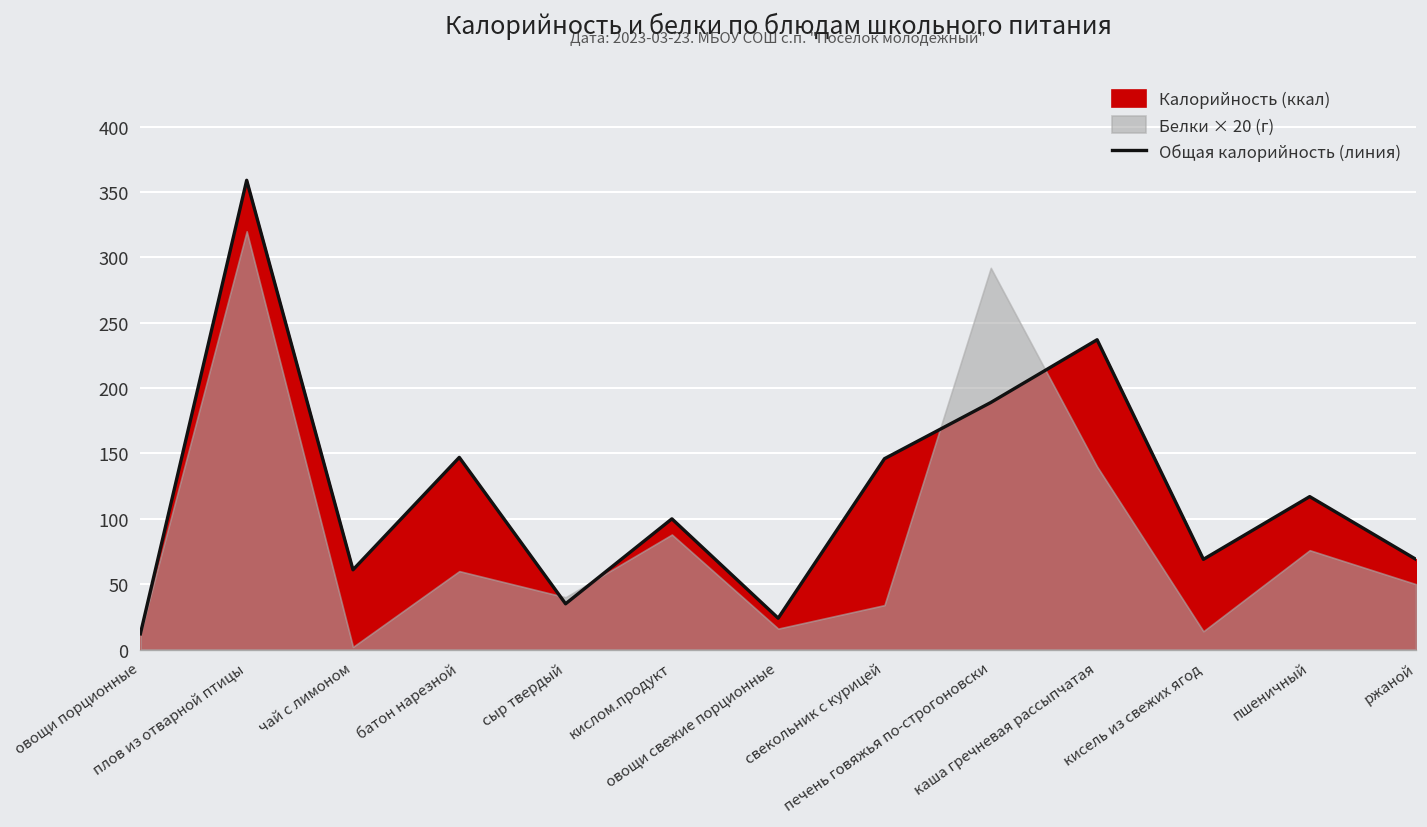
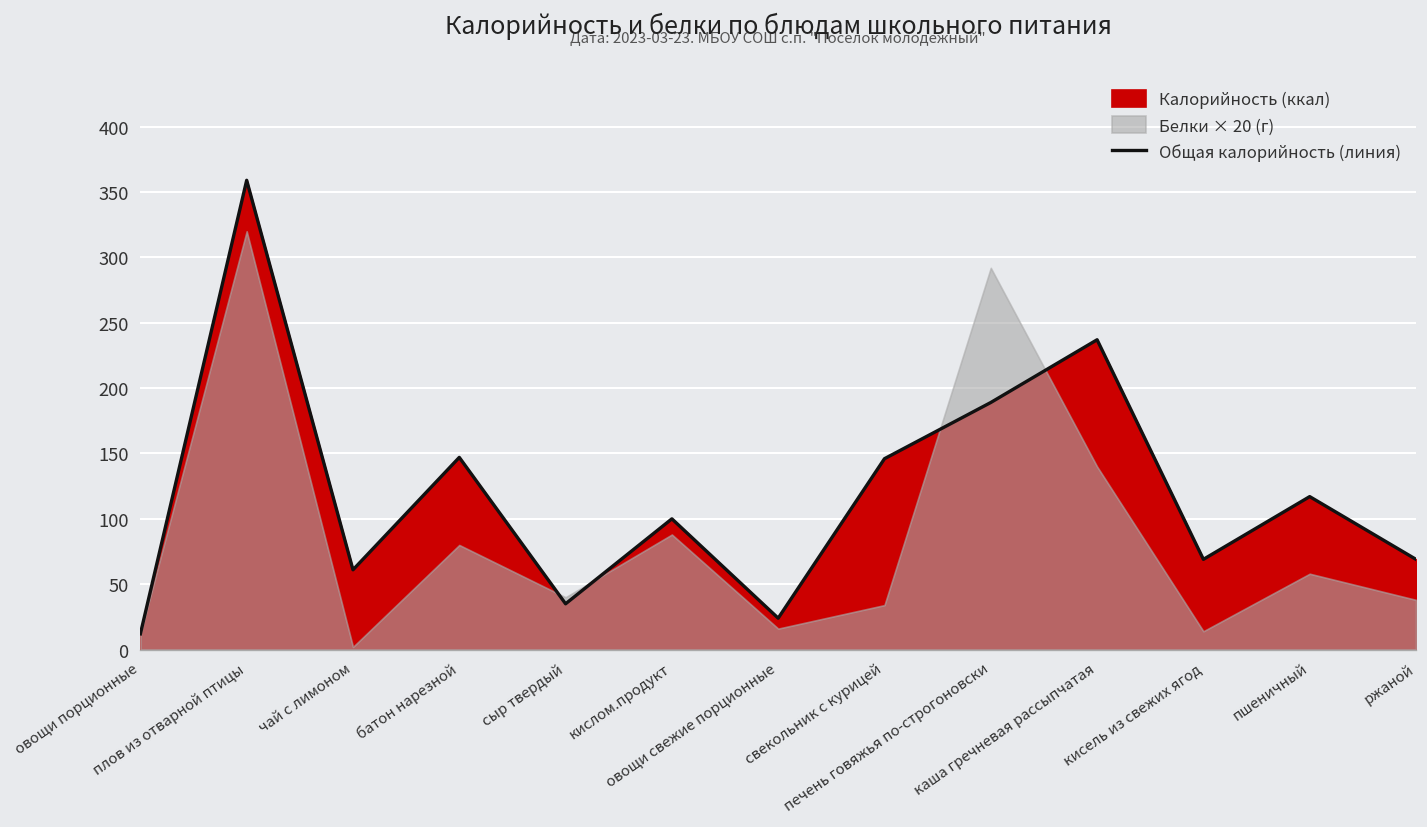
  {
    "Калорийность (ккал)": {
      "плов из отварной птицы": 359,
      "чай с лимоном": 61,
      "батон нарезной": 147,
      "сыр твердый": 35,
      "кислом.продукт": 100,
      "овощи свежие порционные": 24,
      "свекольник с курицей": 146,
      "печень говяжья по-строгоновски": 189,
      "каша гречневая рассыпчатая": 237,
      "кисель из свежих ягод": 69,
      "пшеничный": 117,
      "ржаной": 69
    },
    "Белки × 20 (г)": {
      "плов из отварной птицы": 320,
-     "батон нарезной": 60,
+     "батон нарезной": 80,
      "сыр твердый": 40,
      "кислом.продукт": 88,
      "овощи свежие порционные": 16,
      "свекольник с курицей": 34,
      "печень говяжья по-строгоновски": 292,
      "каша гречневая рассыпчатая": 140,
      "кисель из свежих ягод": 14,
-     "пшеничный": 76,
-     "ржаной": 50
+     "пшеничный": 58,
+     "ржаной": 38
    }
  }
